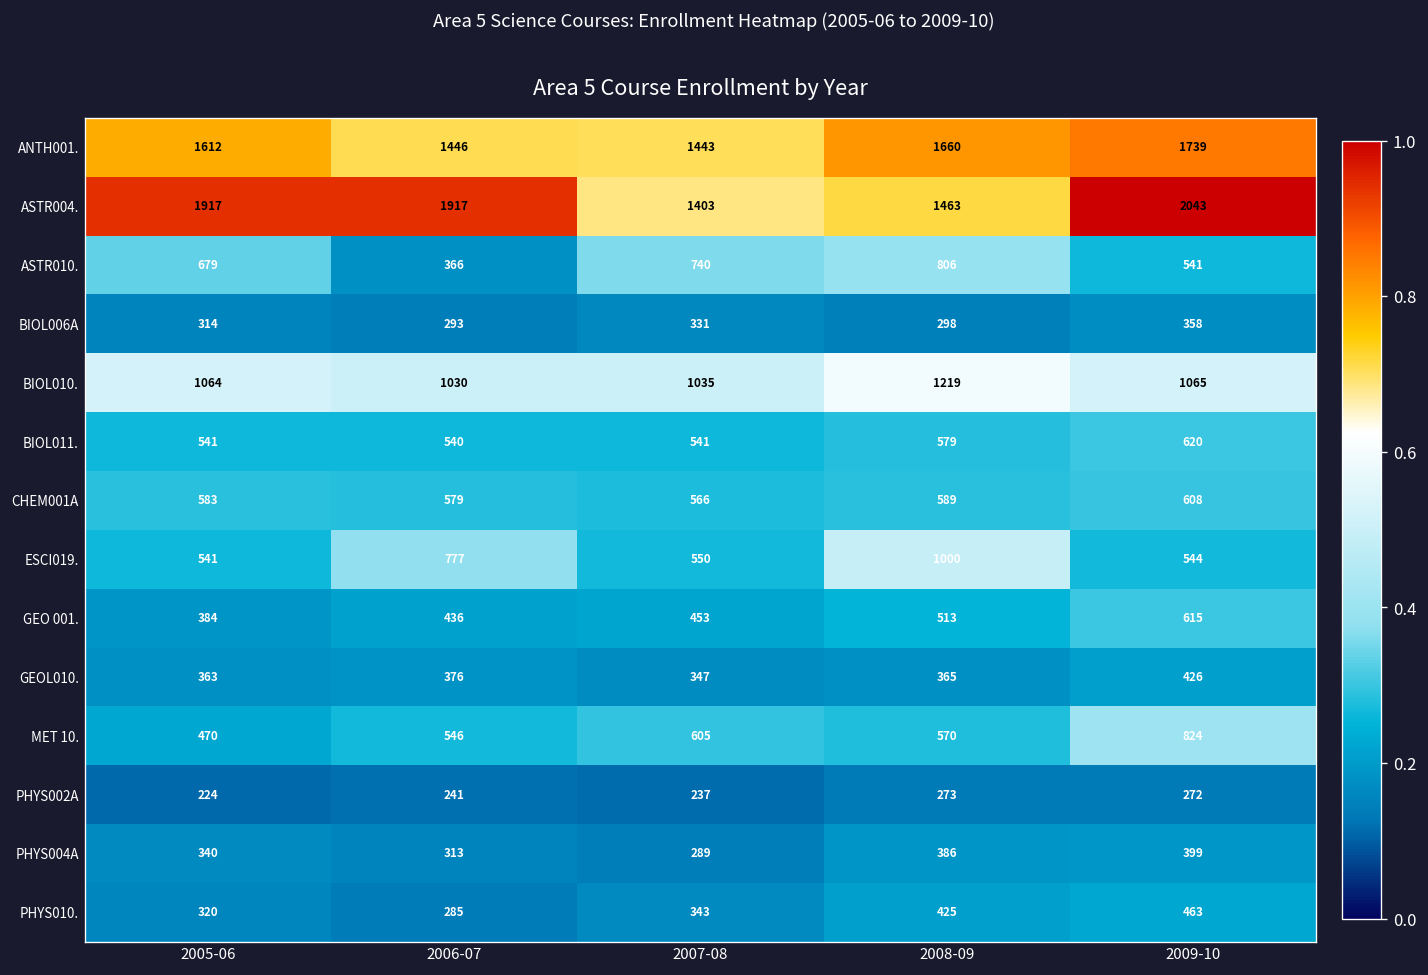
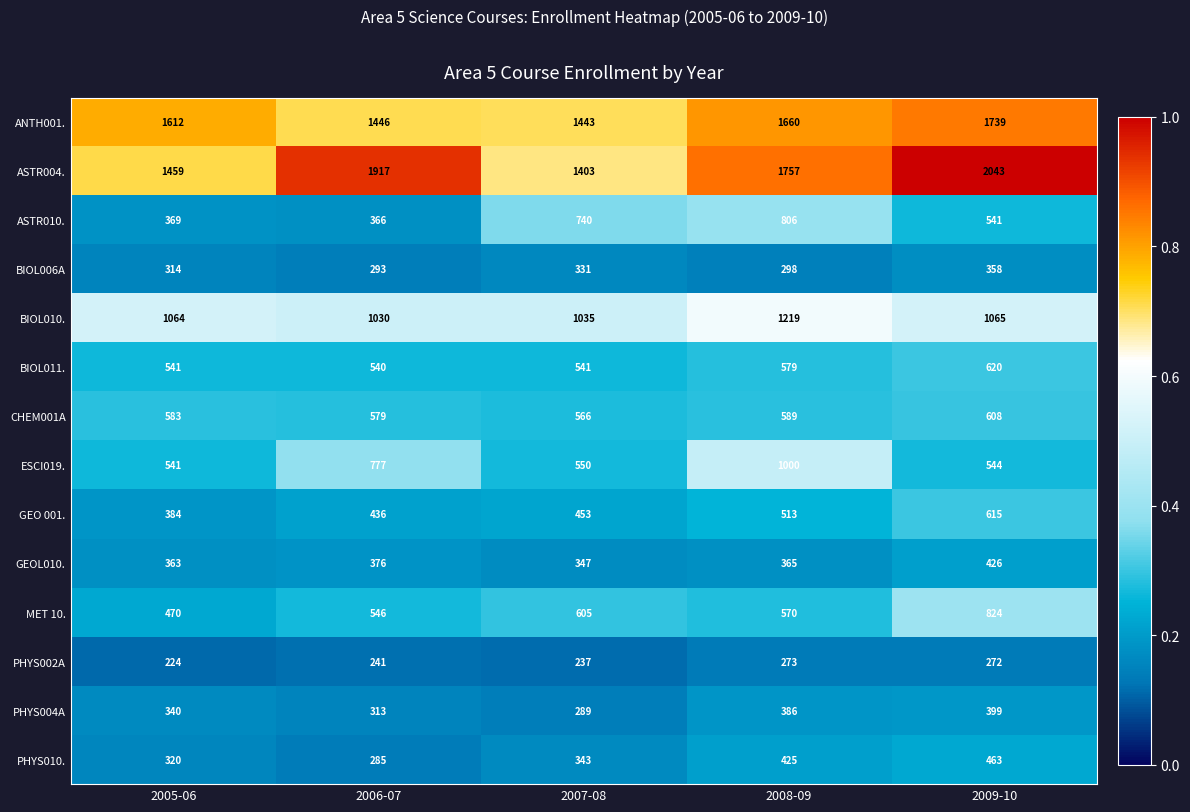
  {
    "ANTH001.": {
      "2005-06": 1612,
      "2006-07": 1446,
      "2007-08": 1443,
      "2008-09": 1660,
      "2009-10": 1739
    },
    "ASTR004.": {
-     "2005-06": 1917,
+     "2005-06": 1459,
      "2006-07": 1917,
      "2007-08": 1403,
-     "2008-09": 1463,
+     "2008-09": 1757,
      "2009-10": 2043
    },
    "ASTR010.": {
-     "2005-06": 679,
+     "2005-06": 369,
      "2006-07": 366,
      "2007-08": 740,
      "2008-09": 806,
      "2009-10": 541
    },
    "BIOL006A": {
      "2005-06": 314,
      "2006-07": 293,
      "2007-08": 331,
      "2008-09": 298,
      "2009-10": 358
    },
    "BIOL010.": {
      "2005-06": 1064,
      "2006-07": 1030,
      "2007-08": 1035,
      "2008-09": 1219,
      "2009-10": 1065
    },
    "BIOL011.": {
      "2005-06": 541,
      "2006-07": 540,
      "2007-08": 541,
      "2008-09": 579,
      "2009-10": 620
    },
    "CHEM001A": {
      "2005-06": 583,
      "2006-07": 579,
      "2007-08": 566,
      "2008-09": 589,
      "2009-10": 608
    },
    "ESCI019.": {
      "2005-06": 541,
      "2006-07": 777,
      "2007-08": 550,
      "2008-09": 1000,
      "2009-10": 544
    },
    "GEO 001.": {
      "2005-06": 384,
      "2006-07": 436,
      "2007-08": 453,
      "2008-09": 513,
      "2009-10": 615
    },
    "GEOL010.": {
      "2005-06": 363,
      "2006-07": 376,
      "2007-08": 347,
      "2008-09": 365,
      "2009-10": 426
    },
    "MET 10.": {
      "2005-06": 470,
      "2006-07": 546,
      "2007-08": 605,
      "2008-09": 570,
      "2009-10": 824
    },
    "PHYS002A": {
      "2005-06": 224,
      "2006-07": 241,
      "2007-08": 237,
      "2008-09": 273,
      "2009-10": 272
    },
    "PHYS004A": {
      "2005-06": 340,
      "2006-07": 313,
      "2007-08": 289,
      "2008-09": 386,
      "2009-10": 399
    },
    "PHYS010.": {
      "2005-06": 320,
      "2006-07": 285,
      "2007-08": 343,
      "2008-09": 425,
      "2009-10": 463
    }
  }
